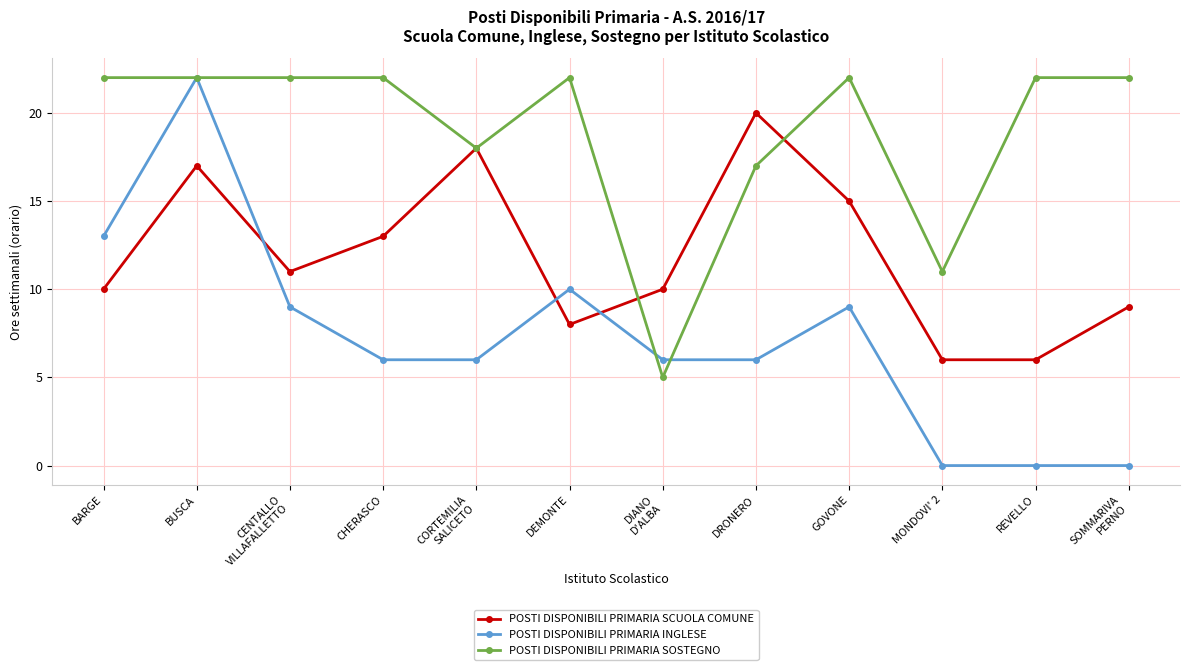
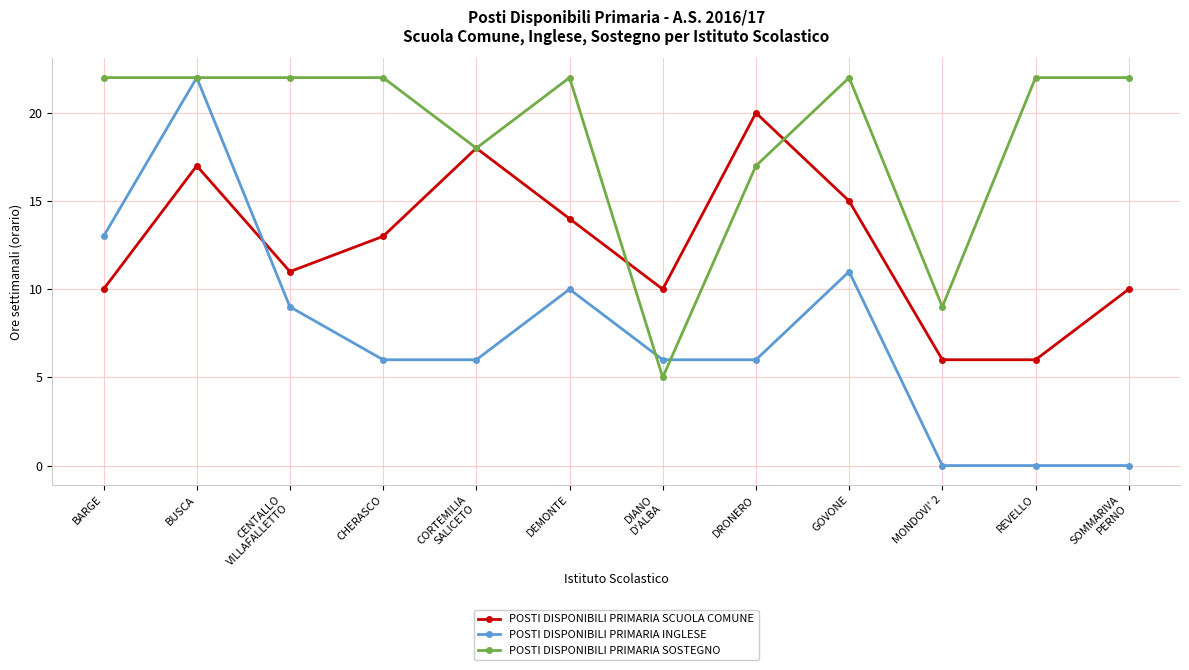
  {
    "POSTI DISPONIBILI PRIMARIA SCUOLA COMUNE": {
      "BARGE": 10,
      "BUSCA": 17,
      "CENTALLO VILLAFALLETTO": 11,
      "CHERASCO": 13,
-     "DEMONTE": 8,
+     "DEMONTE": 14,
      "DIANO D'ALBA": 10,
      "DRONERO": 20,
      "GOVONE": 15,
      "MONDOVI' 2": 6,
      "REVELLO": 6,
-     "SOMMARIVA PERNO": 9
+     "SOMMARIVA PERNO": 10
    },
    "POSTI DISPONIBILI PRIMARIA INGLESE": {
      "BARGE": 13,
      "CENTALLO VILLAFALLETTO": 9,
      "CHERASCO": 6,
      "CORTEMILIA SALICETO": 6,
      "DEMONTE": 10,
      "DIANO D'ALBA": 6,
      "DRONERO": 6,
-     "GOVONE": 9,
+     "GOVONE": 11,
      "MONDOVI' 2": 0,
      "REVELLO": 0,
      "SOMMARIVA PERNO": 0
    },
    "POSTI DISPONIBILI PRIMARIA SOSTEGNO": {
      "BARGE": 22,
      "CENTALLO VILLAFALLETTO": 22,
      "CHERASCO": 22,
      "DEMONTE": 22,
      "DIANO D'ALBA": 5,
      "DRONERO": 17,
      "GOVONE": 22,
-     "MONDOVI' 2": 11,
+     "MONDOVI' 2": 9,
      "REVELLO": 22,
      "SOMMARIVA PERNO": 22
    }
  }
